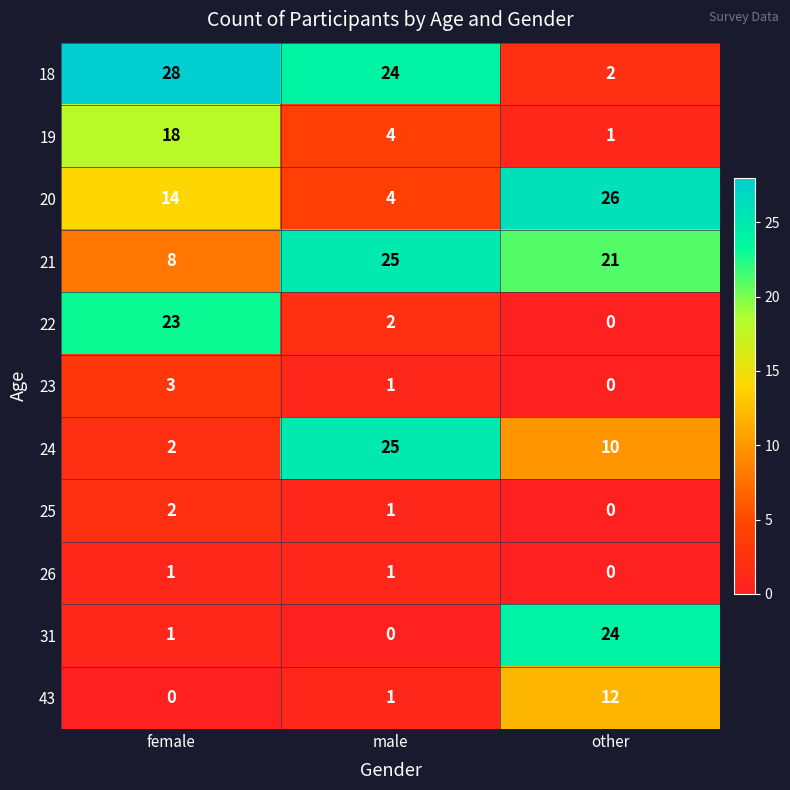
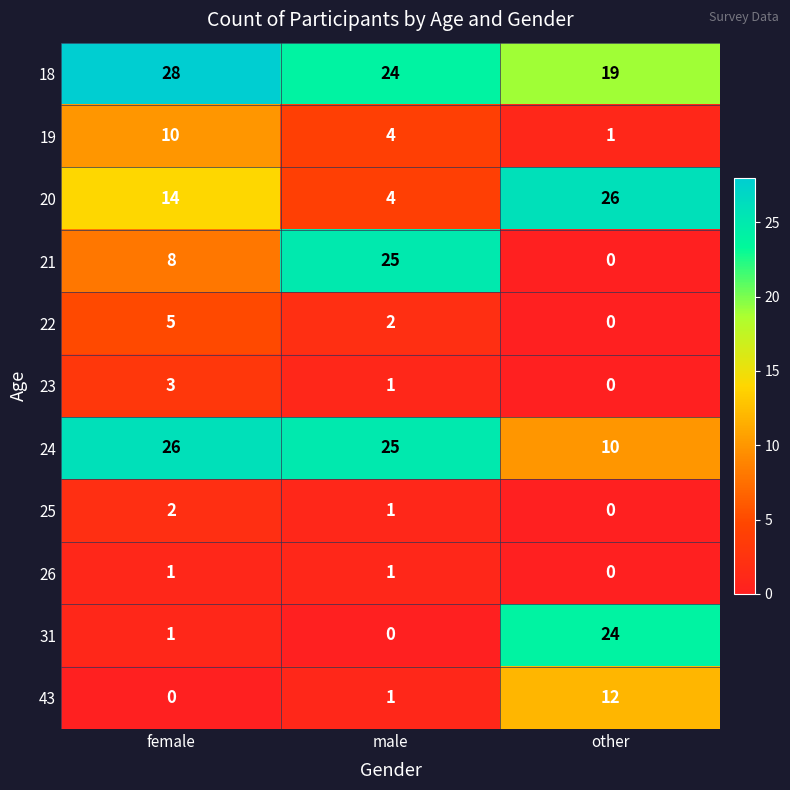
  {
    "18": {
      "female": 28,
      "male": 24,
-     "other": 2
+     "other": 19
    },
    "19": {
-     "female": 18,
+     "female": 10,
      "male": 4,
      "other": 1
    },
    "20": {
      "female": 14,
      "male": 4,
      "other": 26
    },
    "21": {
      "female": 8,
      "male": 25,
-     "other": 21
+     "other": 0
    },
    "22": {
-     "female": 23,
+     "female": 5,
      "male": 2,
      "other": 0
    },
    "23": {
      "female": 3,
      "male": 1,
      "other": 0
    },
    "24": {
-     "female": 2,
+     "female": 26,
      "male": 25,
      "other": 10
    },
    "25": {
      "female": 2,
      "male": 1,
      "other": 0
    },
    "26": {
      "female": 1,
      "male": 1,
      "other": 0
    },
    "31": {
      "female": 1,
      "male": 0,
      "other": 24
    },
    "43": {
      "female": 0,
      "male": 1,
      "other": 12
    }
  }
